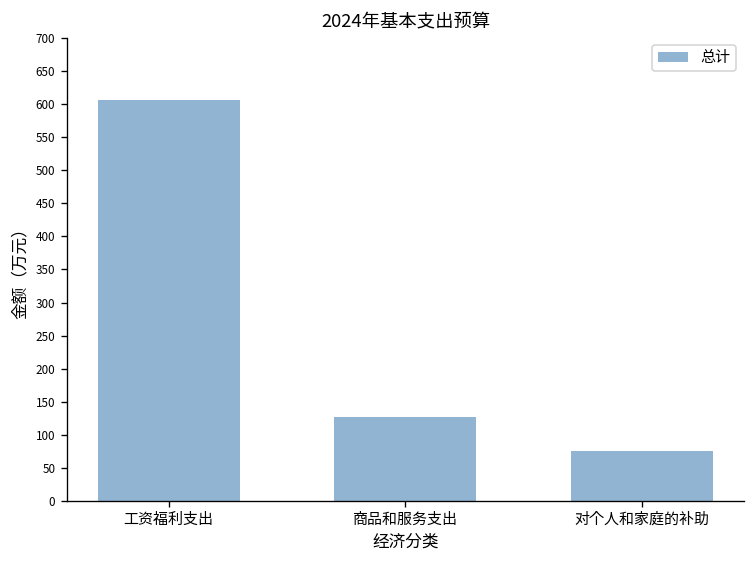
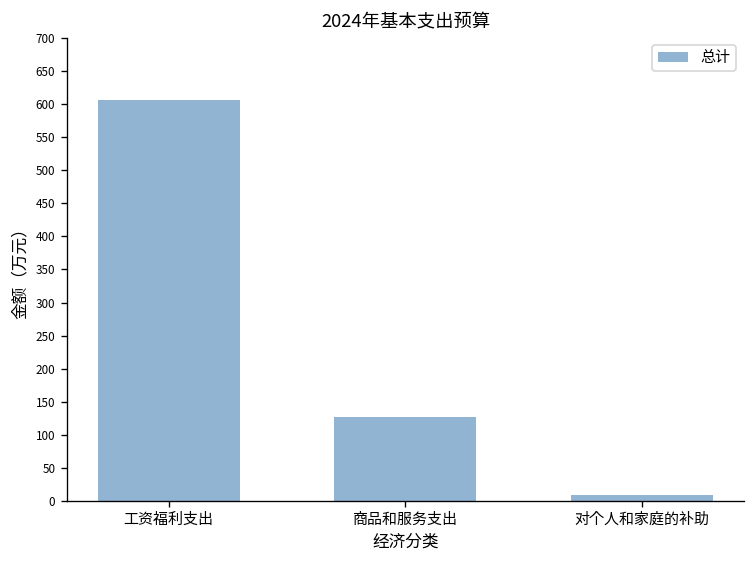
  {
    "工资福利支出": 610,
    "商品和服务支出": 130,
-   "对个人和家庭的补助": 80
+   "对个人和家庭的补助": 10
  }
